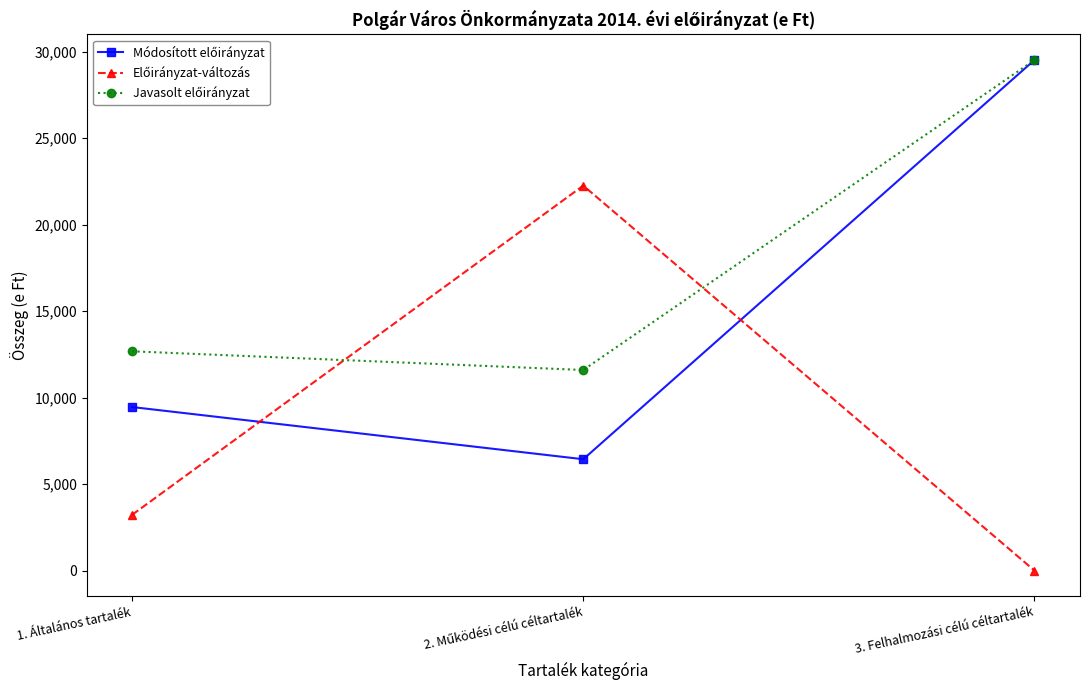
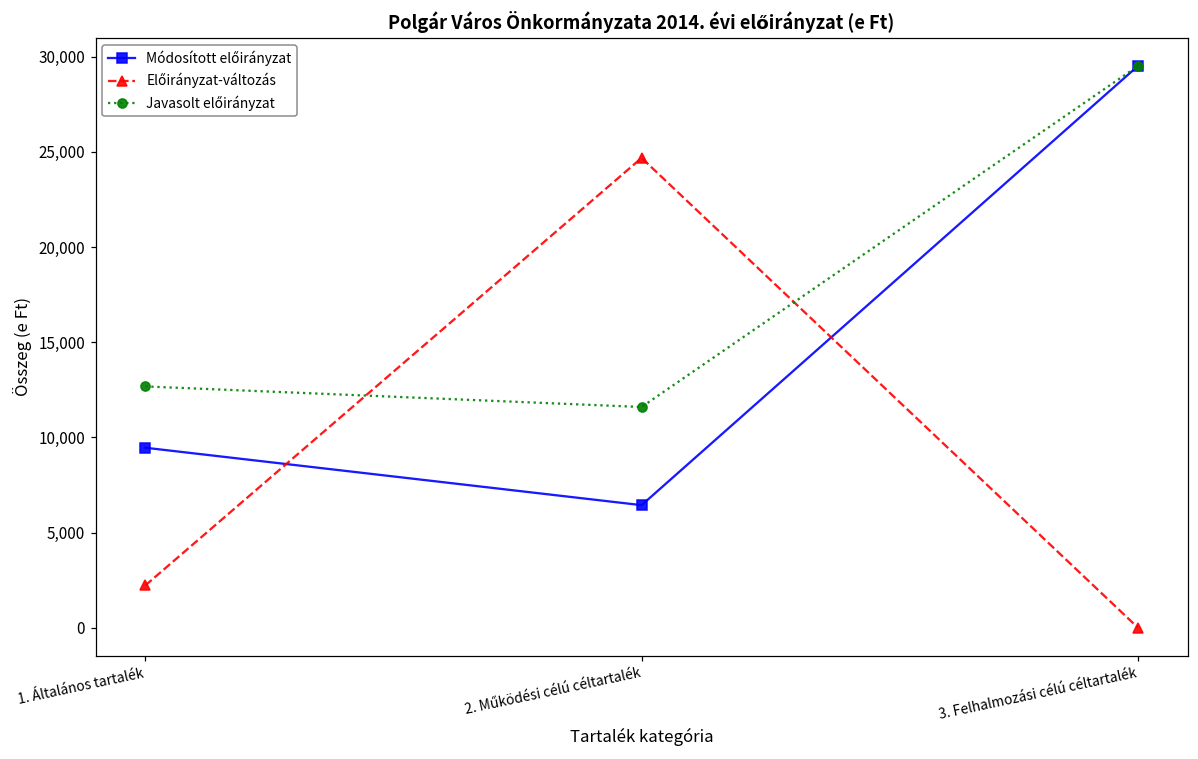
  {
    "Módosított előirányzat": {
      "1. Általános tartalék": "9,500",
      "2. Működési célú céltartalék": "6,400"
    },
    "Előirányzat-változás": {
-     "1. Általános tartalék": "3,200",
-     "2. Működési célú céltartalék": "22,300",
+     "1. Általános tartalék": "2,200",
+     "2. Működési célú céltartalék": "24,700",
      "3. Felhalmozási célú céltartalék": "0"
    },
    "Javasolt előirányzat": {
      "1. Általános tartalék": "12,700",
      "2. Működési célú céltartalék": "11,600"
    }
  }
